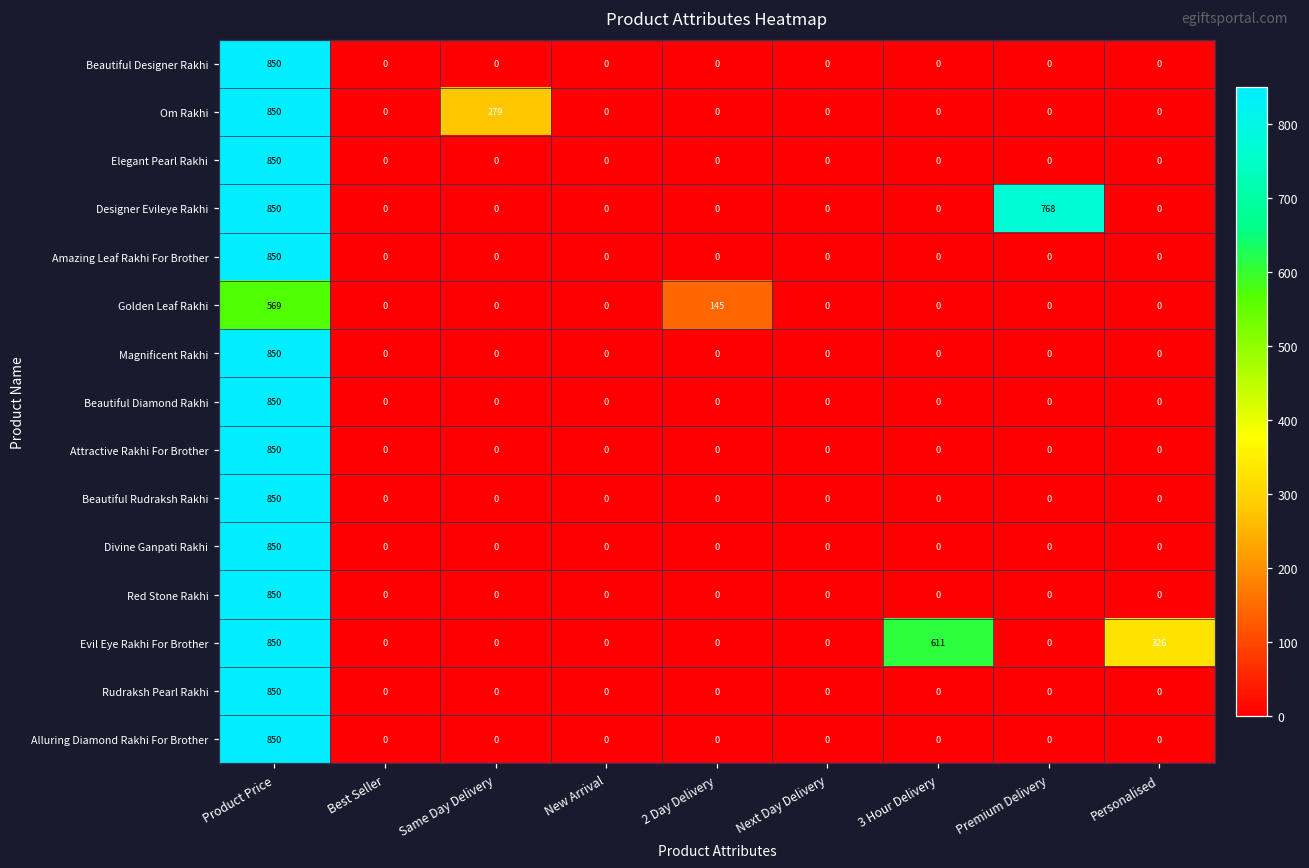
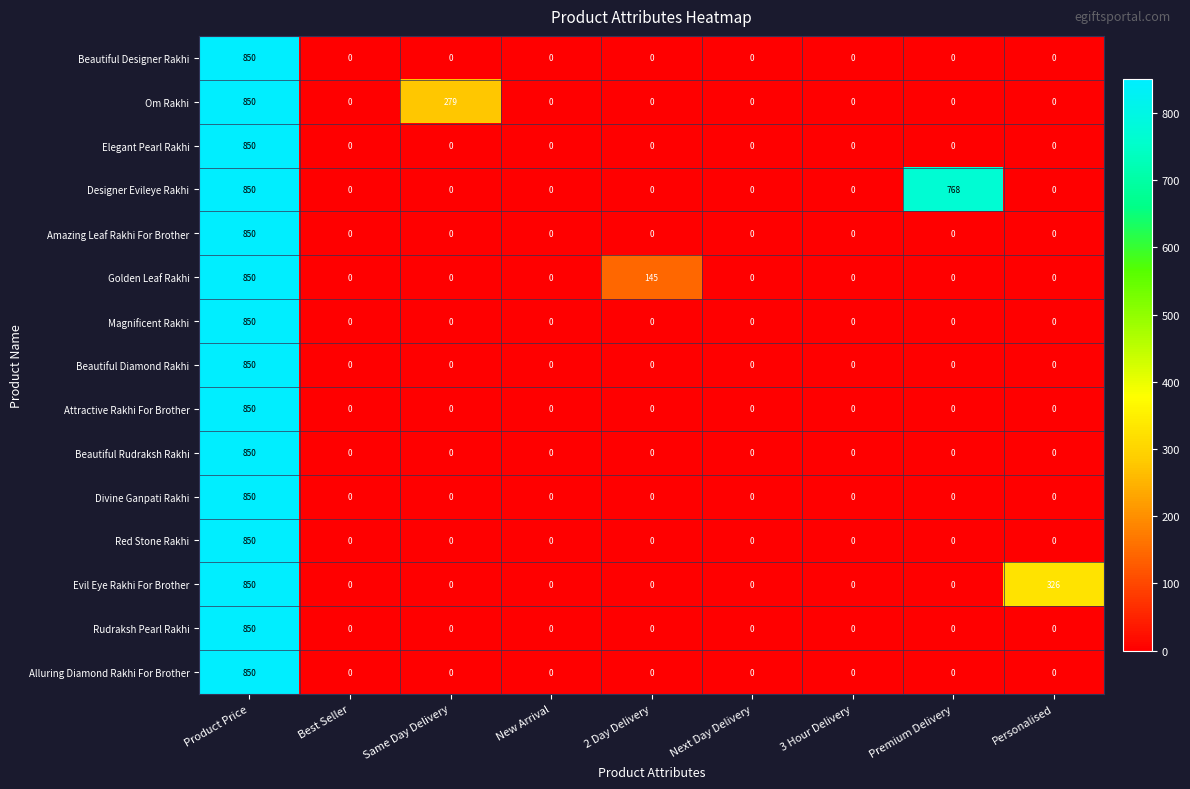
  {
    "Beautiful Designer Rakhi": {
      "Product Price": 850,
      "Best Seller": 0,
      "Same Day Delivery": 0,
      "New Arrival": 0,
      "2 Day Delivery": 0,
      "Next Day Delivery": 0,
      "3 Hour Delivery": 0,
      "Premium Delivery": 0,
      "Personalised": 0
    },
    "Om Rakhi": {
      "Product Price": 850,
      "Best Seller": 0,
      "Same Day Delivery": 279,
      "New Arrival": 0,
      "2 Day Delivery": 0,
      "Next Day Delivery": 0,
      "3 Hour Delivery": 0,
      "Premium Delivery": 0,
      "Personalised": 0
    },
    "Elegant Pearl Rakhi": {
      "Product Price": 850,
      "Best Seller": 0,
      "Same Day Delivery": 0,
      "New Arrival": 0,
      "2 Day Delivery": 0,
      "Next Day Delivery": 0,
      "3 Hour Delivery": 0,
      "Premium Delivery": 0,
      "Personalised": 0
    },
    "Designer Evileye Rakhi": {
      "Product Price": 850,
      "Best Seller": 0,
      "Same Day Delivery": 0,
      "New Arrival": 0,
      "2 Day Delivery": 0,
      "Next Day Delivery": 0,
      "3 Hour Delivery": 0,
      "Premium Delivery": 768,
      "Personalised": 0
    },
    "Amazing Leaf Rakhi For Brother": {
      "Product Price": 850,
      "Best Seller": 0,
      "Same Day Delivery": 0,
      "New Arrival": 0,
      "2 Day Delivery": 0,
      "Next Day Delivery": 0,
      "3 Hour Delivery": 0,
      "Premium Delivery": 0,
      "Personalised": 0
    },
    "Golden Leaf Rakhi": {
-     "Product Price": 569,
+     "Product Price": 850,
      "Best Seller": 0,
      "Same Day Delivery": 0,
      "New Arrival": 0,
      "2 Day Delivery": 145,
      "Next Day Delivery": 0,
      "3 Hour Delivery": 0,
      "Premium Delivery": 0,
      "Personalised": 0
    },
    "Magnificent Rakhi": {
      "Product Price": 850,
      "Best Seller": 0,
      "Same Day Delivery": 0,
      "New Arrival": 0,
      "2 Day Delivery": 0,
      "Next Day Delivery": 0,
      "3 Hour Delivery": 0,
      "Premium Delivery": 0,
      "Personalised": 0
    },
    "Beautiful Diamond Rakhi": {
      "Product Price": 850,
      "Best Seller": 0,
      "Same Day Delivery": 0,
      "New Arrival": 0,
      "2 Day Delivery": 0,
      "Next Day Delivery": 0,
      "3 Hour Delivery": 0,
      "Premium Delivery": 0,
      "Personalised": 0
    },
    "Attractive Rakhi For Brother": {
      "Product Price": 850,
      "Best Seller": 0,
      "Same Day Delivery": 0,
      "New Arrival": 0,
      "2 Day Delivery": 0,
      "Next Day Delivery": 0,
      "3 Hour Delivery": 0,
      "Premium Delivery": 0,
      "Personalised": 0
    },
    "Beautiful Rudraksh Rakhi": {
      "Product Price": 850,
      "Best Seller": 0,
      "Same Day Delivery": 0,
      "New Arrival": 0,
      "2 Day Delivery": 0,
      "Next Day Delivery": 0,
      "3 Hour Delivery": 0,
      "Premium Delivery": 0,
      "Personalised": 0
    },
    "Divine Ganpati Rakhi": {
      "Product Price": 850,
      "Best Seller": 0,
      "Same Day Delivery": 0,
      "New Arrival": 0,
      "2 Day Delivery": 0,
      "Next Day Delivery": 0,
      "3 Hour Delivery": 0,
      "Premium Delivery": 0,
      "Personalised": 0
    },
    "Red Stone Rakhi": {
      "Product Price": 850,
      "Best Seller": 0,
      "Same Day Delivery": 0,
      "New Arrival": 0,
      "2 Day Delivery": 0,
      "Next Day Delivery": 0,
      "3 Hour Delivery": 0,
      "Premium Delivery": 0,
      "Personalised": 0
    },
    "Evil Eye Rakhi For Brother": {
      "Product Price": 850,
      "Best Seller": 0,
      "Same Day Delivery": 0,
      "New Arrival": 0,
      "2 Day Delivery": 0,
      "Next Day Delivery": 0,
-     "3 Hour Delivery": 611,
+     "3 Hour Delivery": 0,
      "Premium Delivery": 0,
      "Personalised": 326
    },
    "Rudraksh Pearl Rakhi": {
      "Product Price": 850,
      "Best Seller": 0,
      "Same Day Delivery": 0,
      "New Arrival": 0,
      "2 Day Delivery": 0,
      "Next Day Delivery": 0,
      "3 Hour Delivery": 0,
      "Premium Delivery": 0,
      "Personalised": 0
    },
    "Alluring Diamond Rakhi For Brother": {
      "Product Price": 850,
      "Best Seller": 0,
      "Same Day Delivery": 0,
      "New Arrival": 0,
      "2 Day Delivery": 0,
      "Next Day Delivery": 0,
      "3 Hour Delivery": 0,
      "Premium Delivery": 0,
      "Personalised": 0
    }
  }
